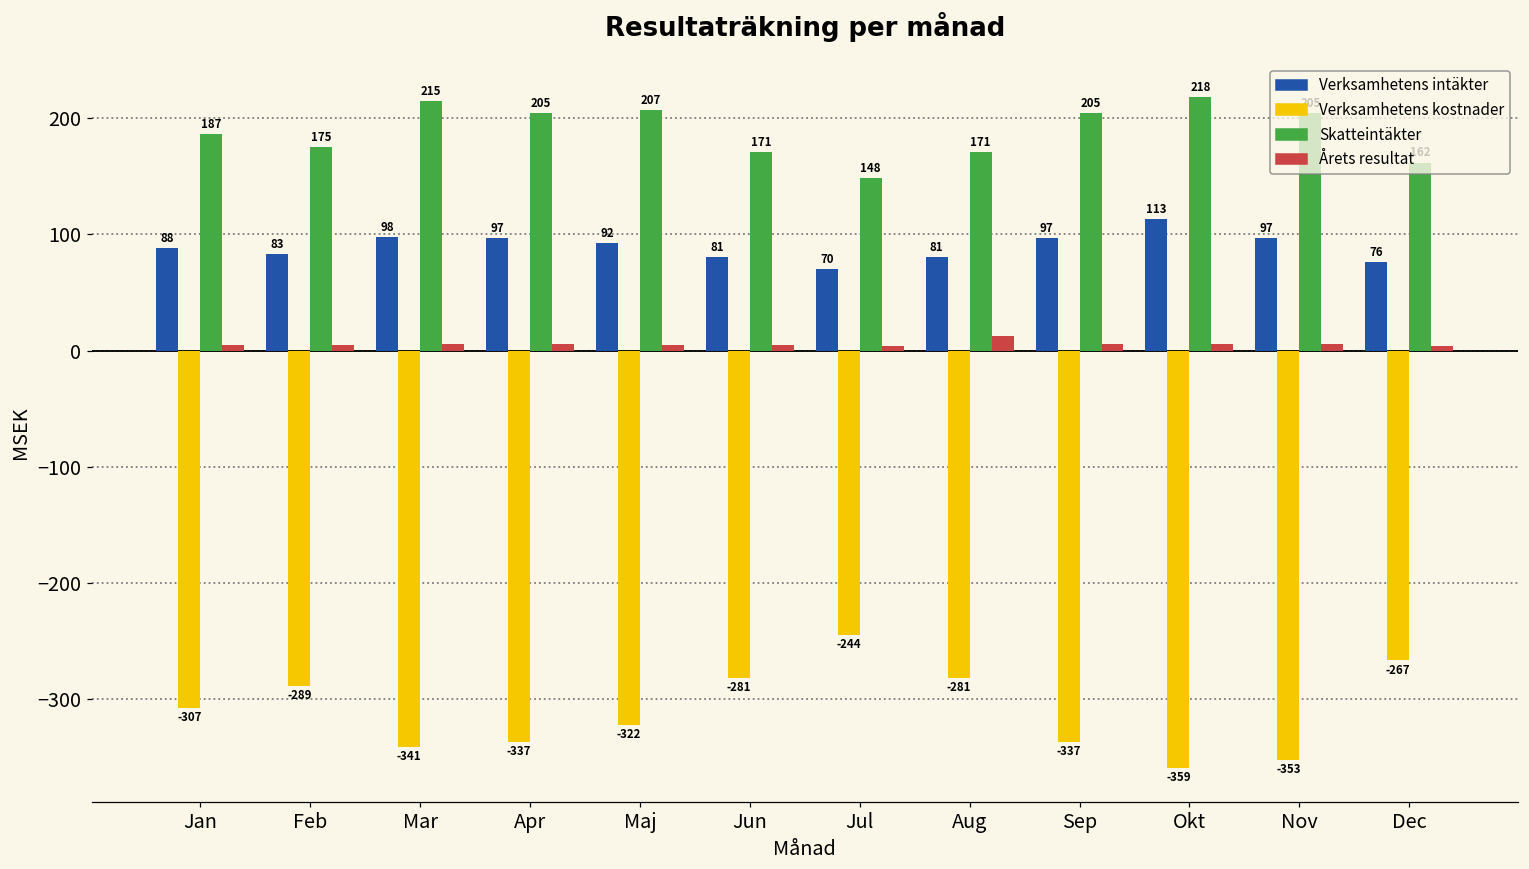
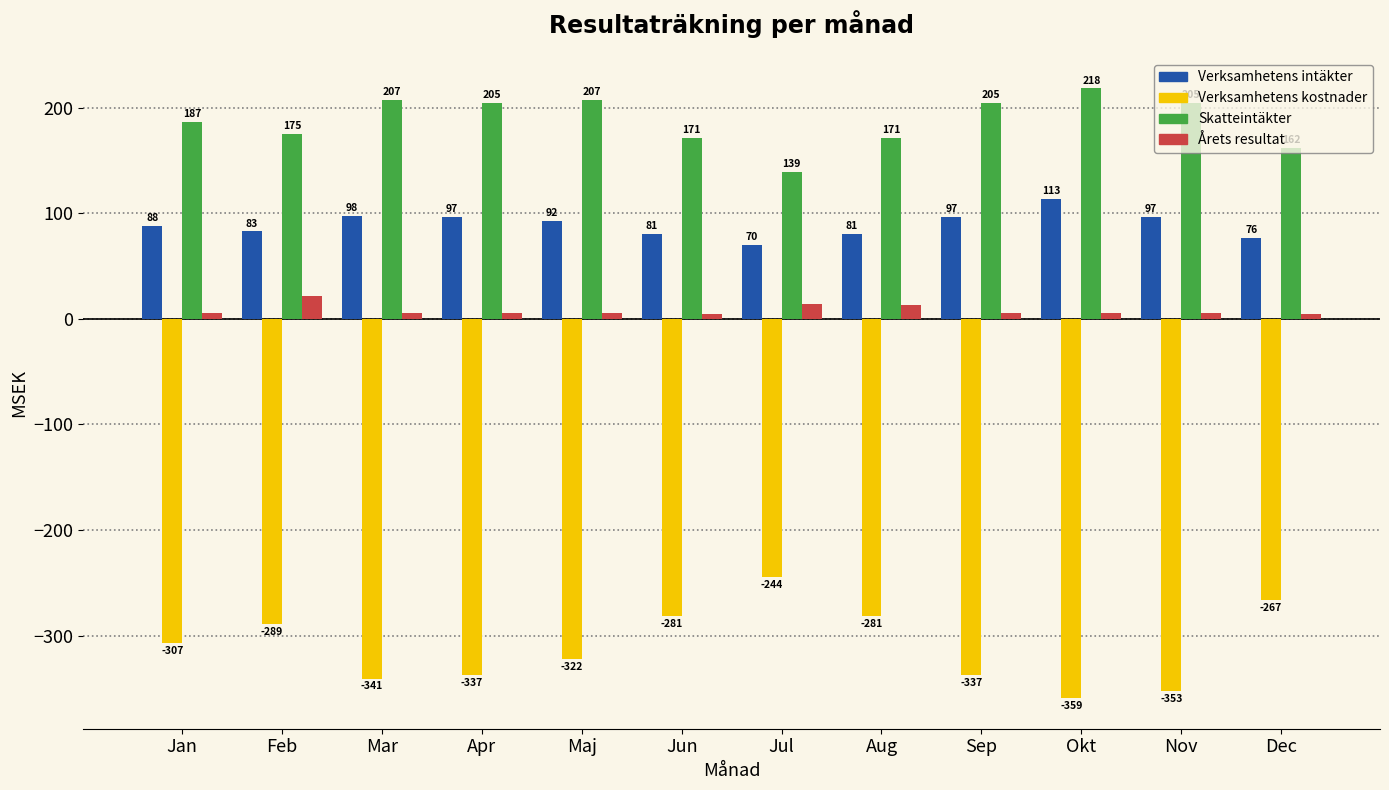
  {
    "Verksamhetens intäkter": {
      "Jan": 88,
      "Feb": 83,
      "Mar": 98,
      "Apr": 97,
      "Maj": 92,
      "Jun": 81,
      "Jul": 70,
      "Aug": 81,
      "Sep": 97,
      "Okt": 113,
      "Nov": 97,
      "Dec": 76
    },
    "Verksamhetens kostnader": {
      "Jan": -307,
      "Feb": -289,
      "Mar": -341,
      "Apr": -337,
      "Maj": -322,
      "Jun": -281,
      "Jul": -244,
      "Aug": -281,
      "Sep": -337,
      "Okt": -359,
      "Nov": -353,
      "Dec": -267
    },
    "Skatteintäkter": {
      "Jan": 187,
      "Feb": 175,
-     "Mar": 215,
+     "Mar": 207,
      "Apr": 205,
      "Maj": 207,
      "Jun": 171,
-     "Jul": 148,
+     "Jul": 139,
      "Aug": 171,
      "Sep": 205,
      "Okt": 218
    },
    "Årets resultat": {
      "Jan": 5,
-     "Feb": 5,
+     "Feb": 22,
      "Mar": 6,
      "Apr": 6,
      "Maj": 5,
      "Jun": 5,
-     "Jul": 4,
+     "Jul": 14,
      "Aug": 13,
      "Sep": 6,
      "Okt": 6,
      "Nov": 6,
      "Dec": 4
    }
  }
